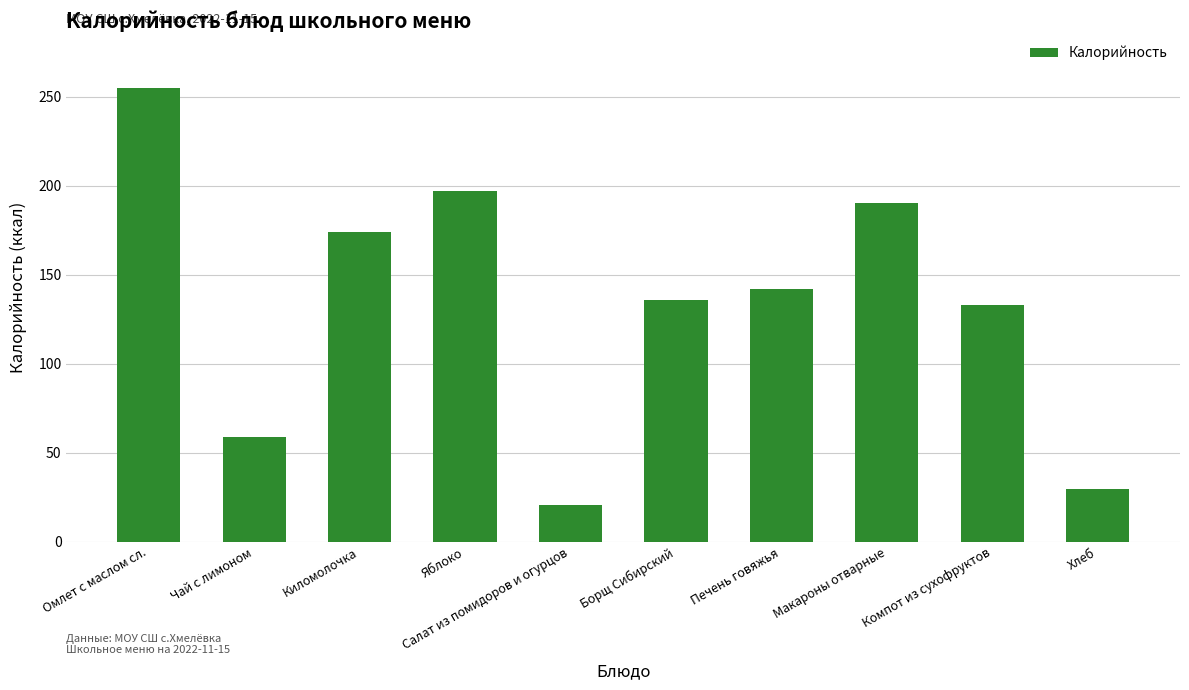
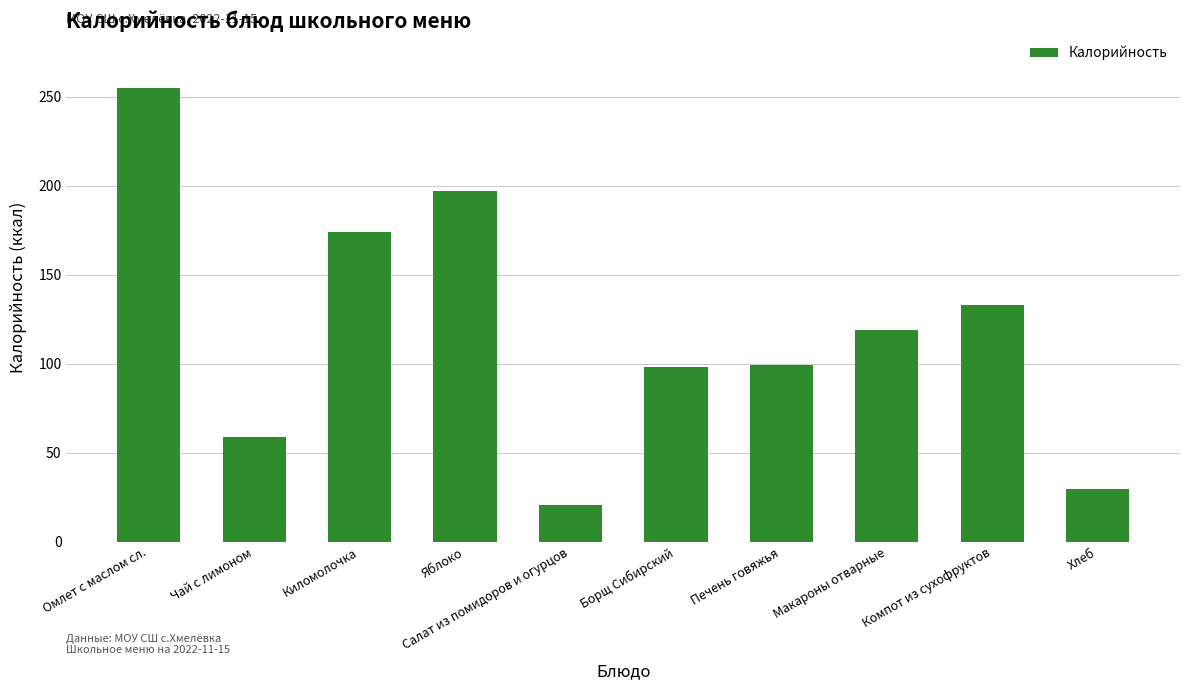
  {
    "Омлет с маслом сл.": 255,
    "Чай с лимоном": 59,
    "Киломолочка": 174,
    "Яблоко": 197,
    "Салат из помидоров и огурцов": 21,
-   "Борщ Сибирский": 136,
-   "Печень говяжья": 142,
-   "Макароны отварные": 190,
+   "Борщ Сибирский": 98,
+   "Печень говяжья": 99,
+   "Макароны отварные": 119,
    "Компот из сухофруктов": 133,
    "Хлеб": 30
  }
